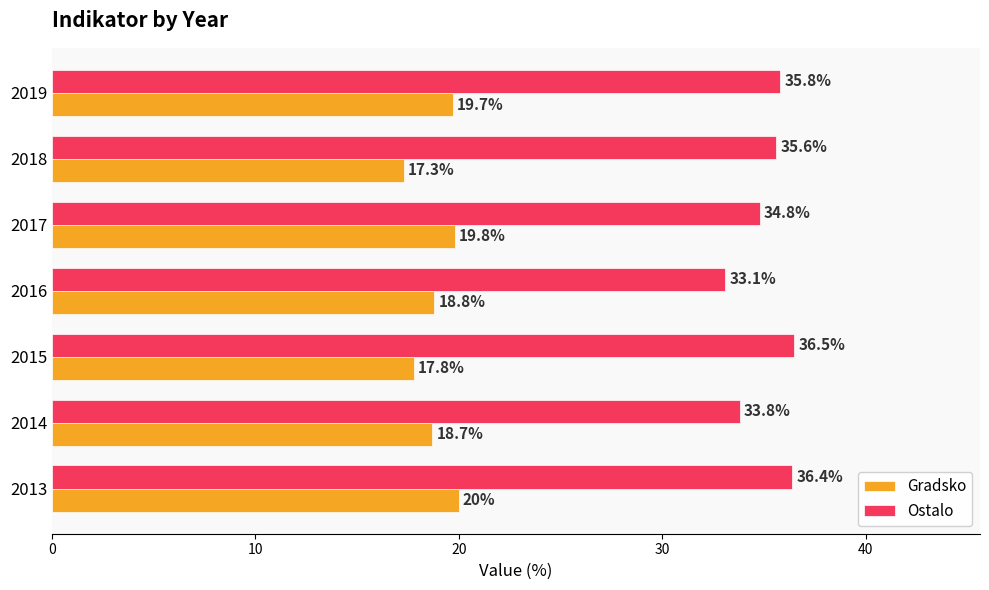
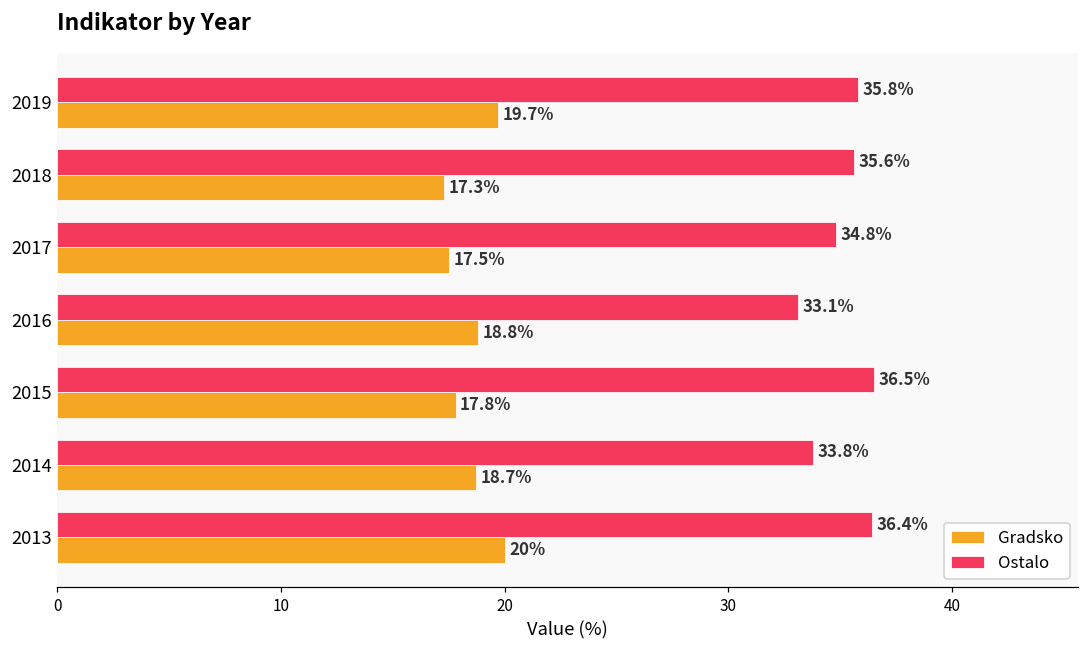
  {
    "Gradsko": {
      "2019": "19.7%",
      "2018": "17.3%",
-     "2017": "19.8%",
+     "2017": "17.5%",
      "2016": "18.8%",
      "2015": "17.8%",
      "2014": "18.7%",
      "2013": "20%"
    },
    "Ostalo": {
      "2019": "35.8%",
      "2018": "35.6%",
      "2017": "34.8%",
      "2016": "33.1%",
      "2015": "36.5%",
      "2014": "33.8%",
      "2013": "36.4%"
    }
  }
